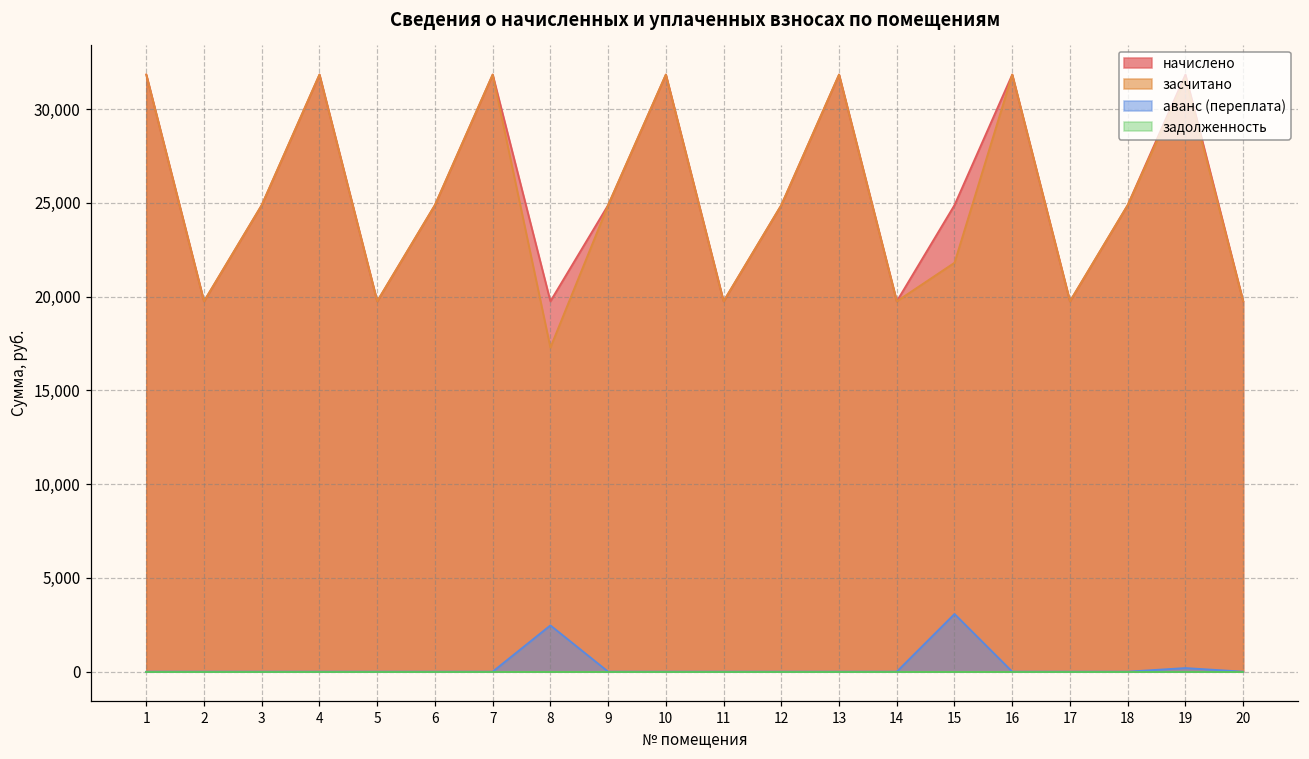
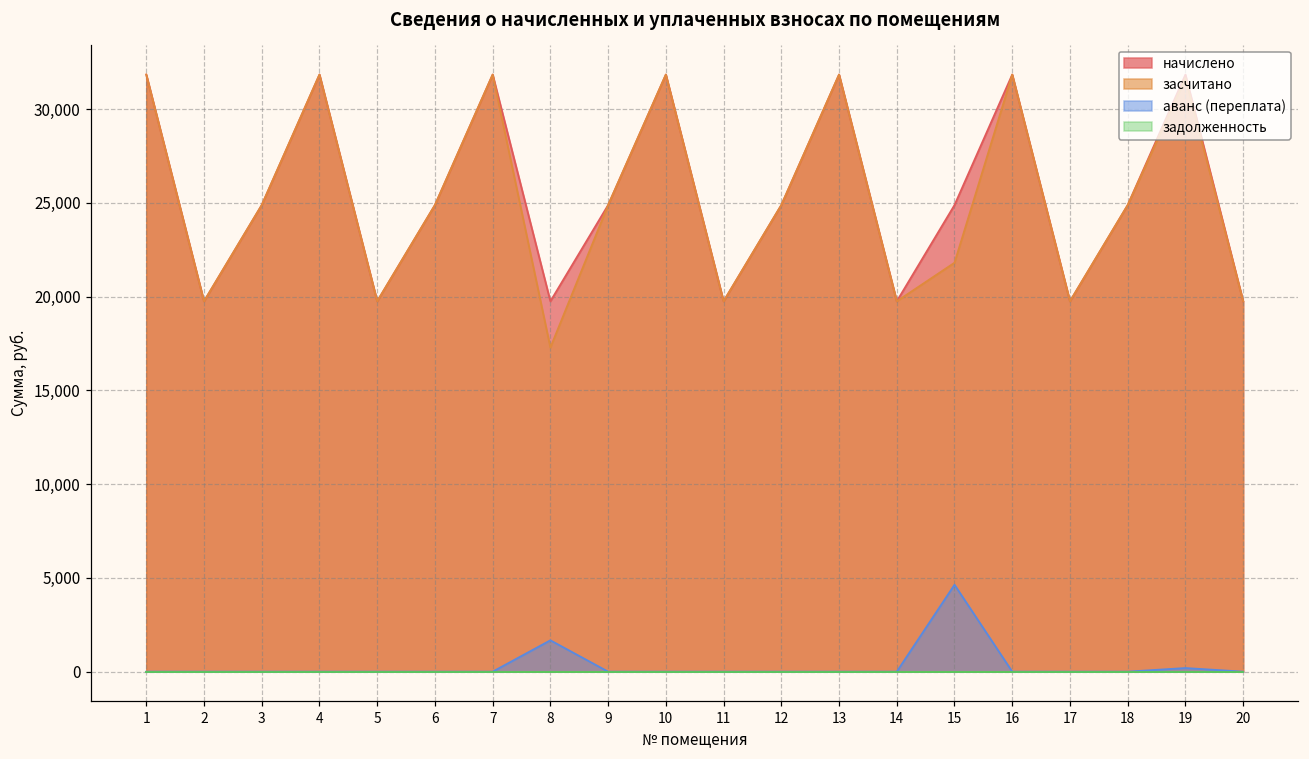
  {
    "аванс (переплата)": {
-     "8": "2,500",
-     "15": "3,100",
+     "8": "1,700",
+     "15": "4,600",
      "19": "200"
    },
    "задолженность": {
      "8": "0",
      "15": "0",
      "19": "0"
    }
  }
